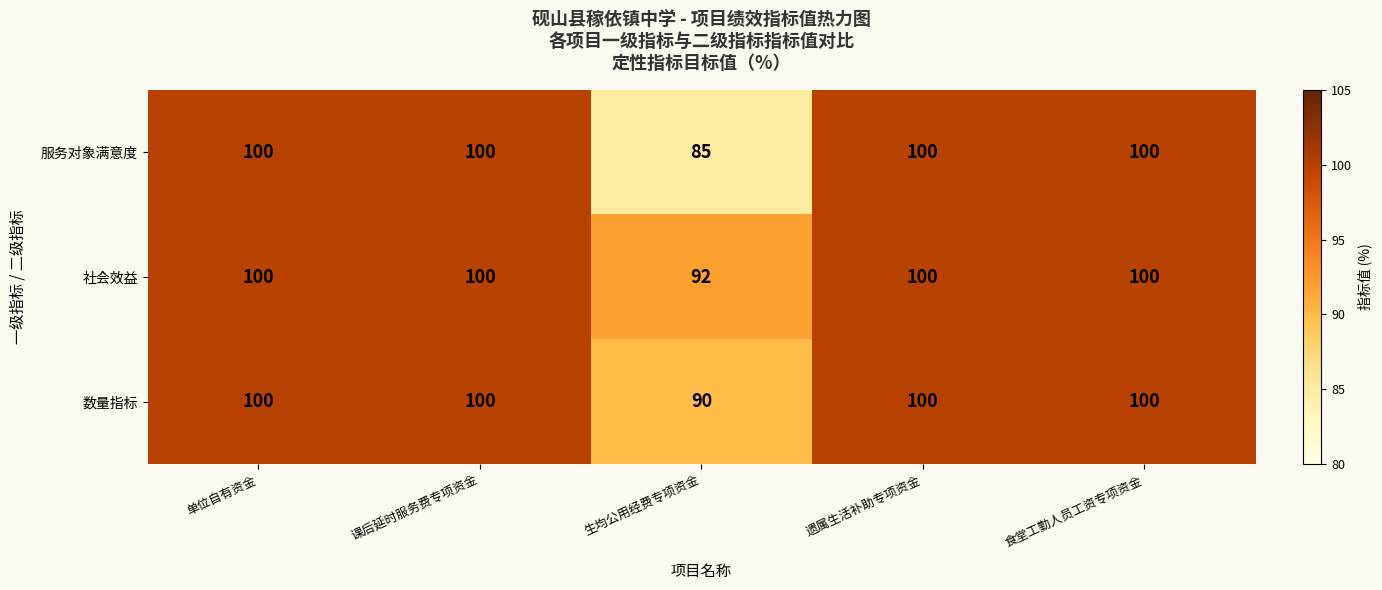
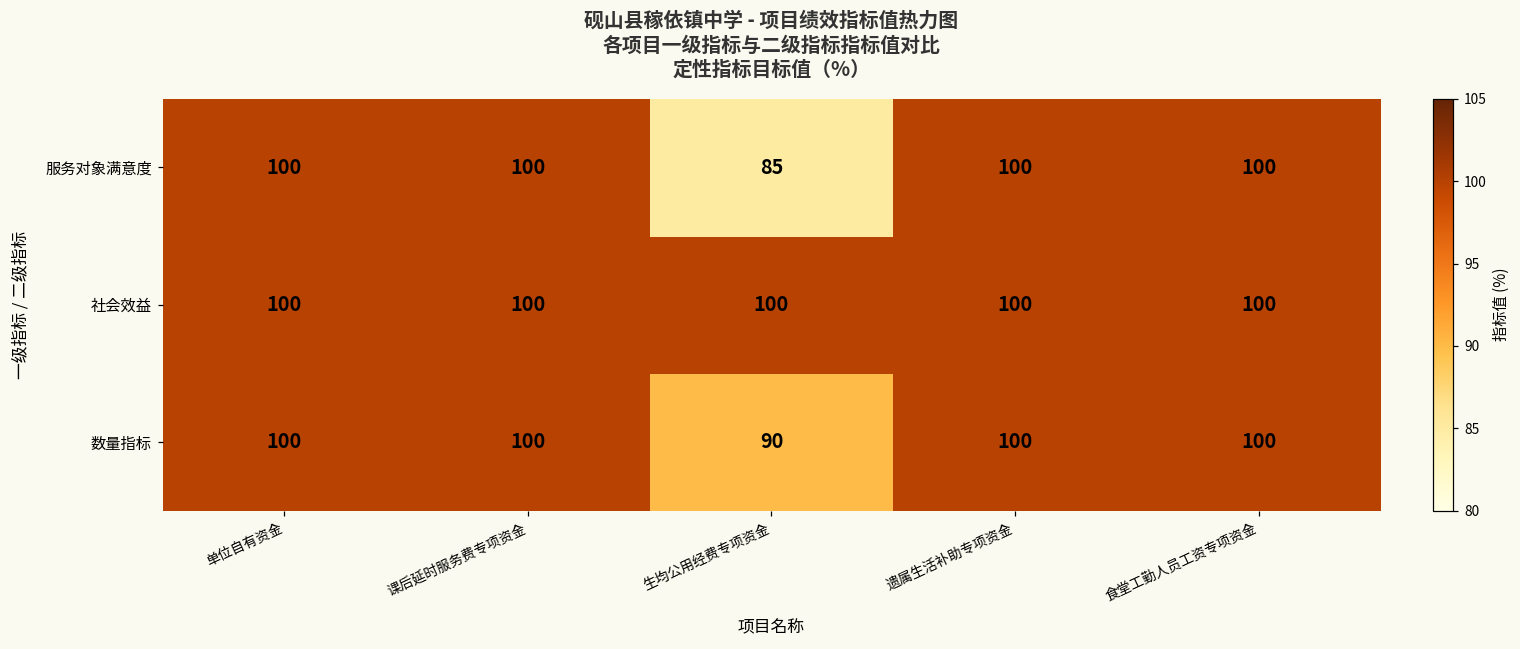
  {
    "服务对象满意度": {
      "单位自有资金": 100,
      "课后延时服务费专项资金": 100,
      "生均公用经费专项资金": 85,
      "遗属生活补助专项资金": 100,
      "食堂工勤人员工资专项资金": 100
    },
    "社会效益": {
      "单位自有资金": 100,
      "课后延时服务费专项资金": 100,
-     "生均公用经费专项资金": 92,
+     "生均公用经费专项资金": 100,
      "遗属生活补助专项资金": 100,
      "食堂工勤人员工资专项资金": 100
    },
    "数量指标": {
      "单位自有资金": 100,
      "课后延时服务费专项资金": 100,
      "生均公用经费专项资金": 90,
      "遗属生活补助专项资金": 100,
      "食堂工勤人员工资专项资金": 100
    }
  }
